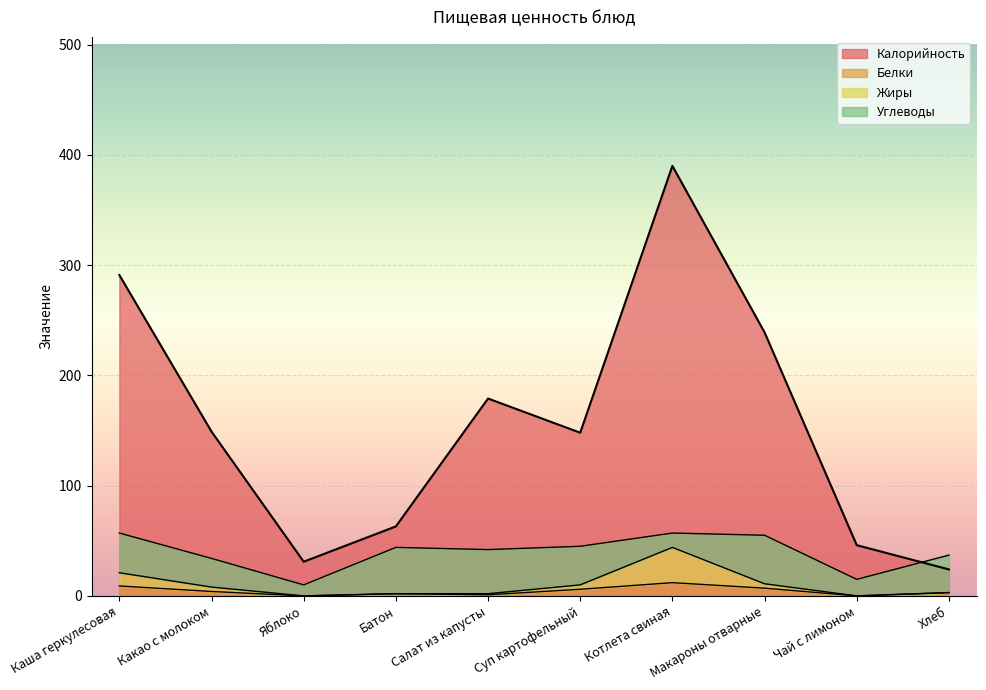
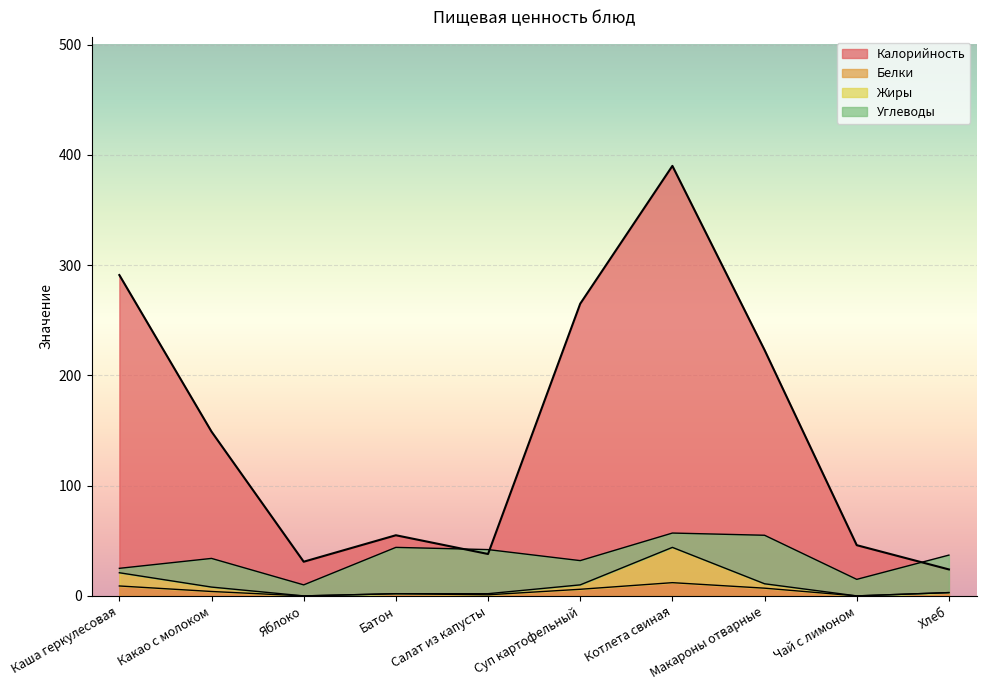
  {
    "Калорийность": {
      "Каша геркулесовая": 291,
      "Какао с молоком": 149,
      "Яблоко": 31,
-     "Батон": 63,
-     "Салат из капусты": 179,
-     "Суп картофельный": 148,
+     "Батон": 55,
+     "Салат из капусты": 38,
+     "Суп картофельный": 265,
      "Котлета свиная": 390,
-     "Макароны отварные": 239,
+     "Макароны отварные": 223,
      "Чай с лимоном": 46,
      "Хлеб": 24
    },
    "Углеводы": {
-     "Каша геркулесовая": 36,
+     "Каша геркулесовая": 4,
      "Какао с молоком": 26,
      "Яблоко": 10,
      "Батон": 42,
      "Салат из капусты": 40,
-     "Суп картофельный": 35,
+     "Суп картофельный": 22,
      "Котлета свиная": 13,
      "Макароны отварные": 44,
      "Чай с лимоном": 15,
      "Хлеб": 34
    }
  }
